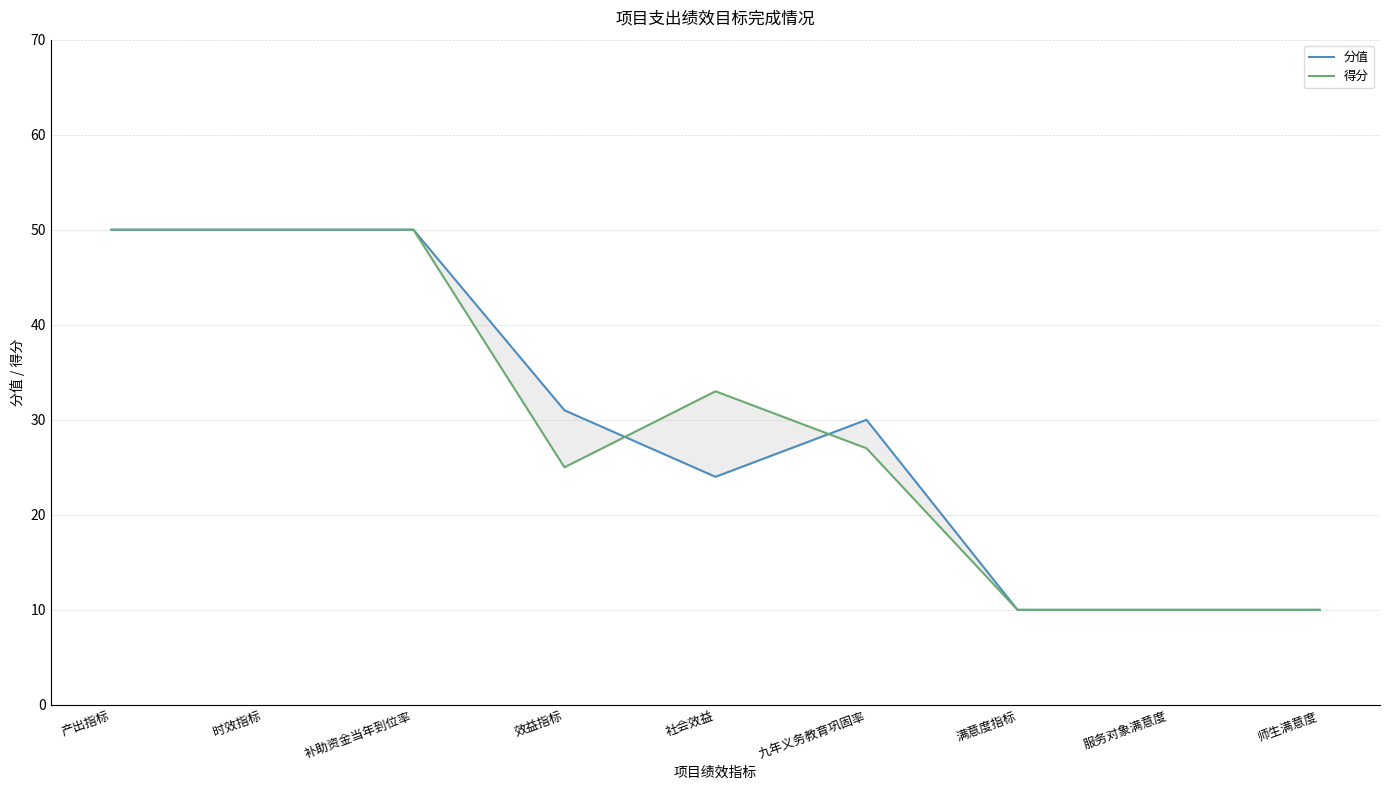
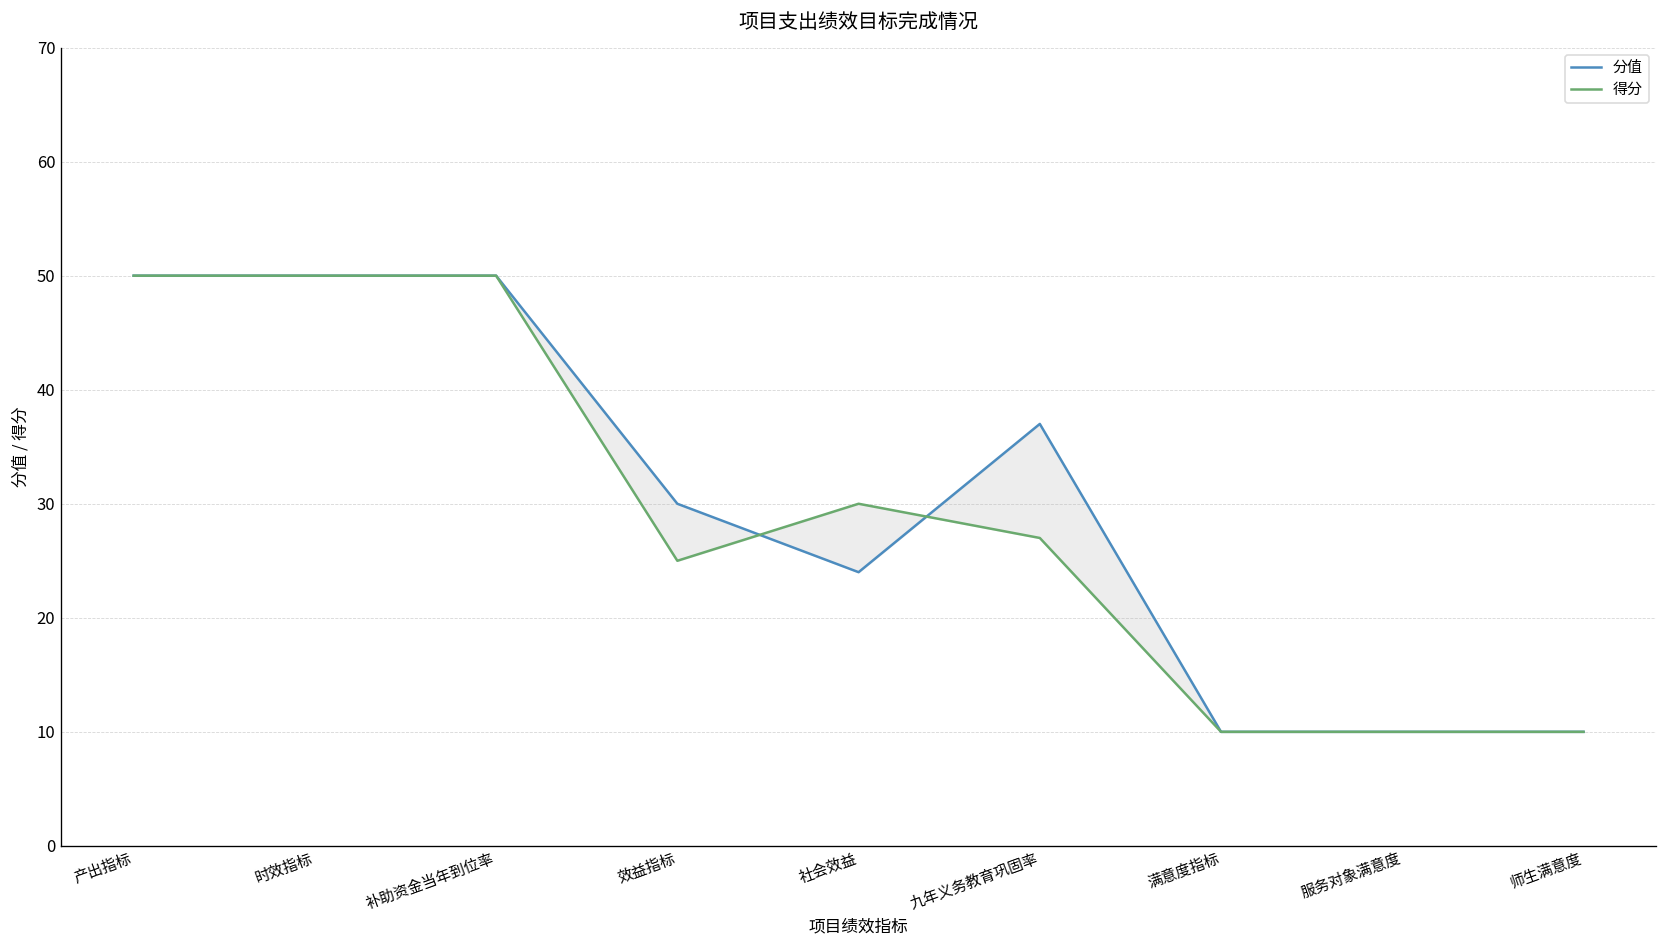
  {
    "分值": {
-     "效益指标": 31,
+     "效益指标": 30,
      "社会效益": 24,
-     "九年义务教育巩固率": 30
+     "九年义务教育巩固率": 37
    },
    "得分": {
      "效益指标": 25,
-     "社会效益": 33,
+     "社会效益": 30,
      "九年义务教育巩固率": 27
    }
  }
